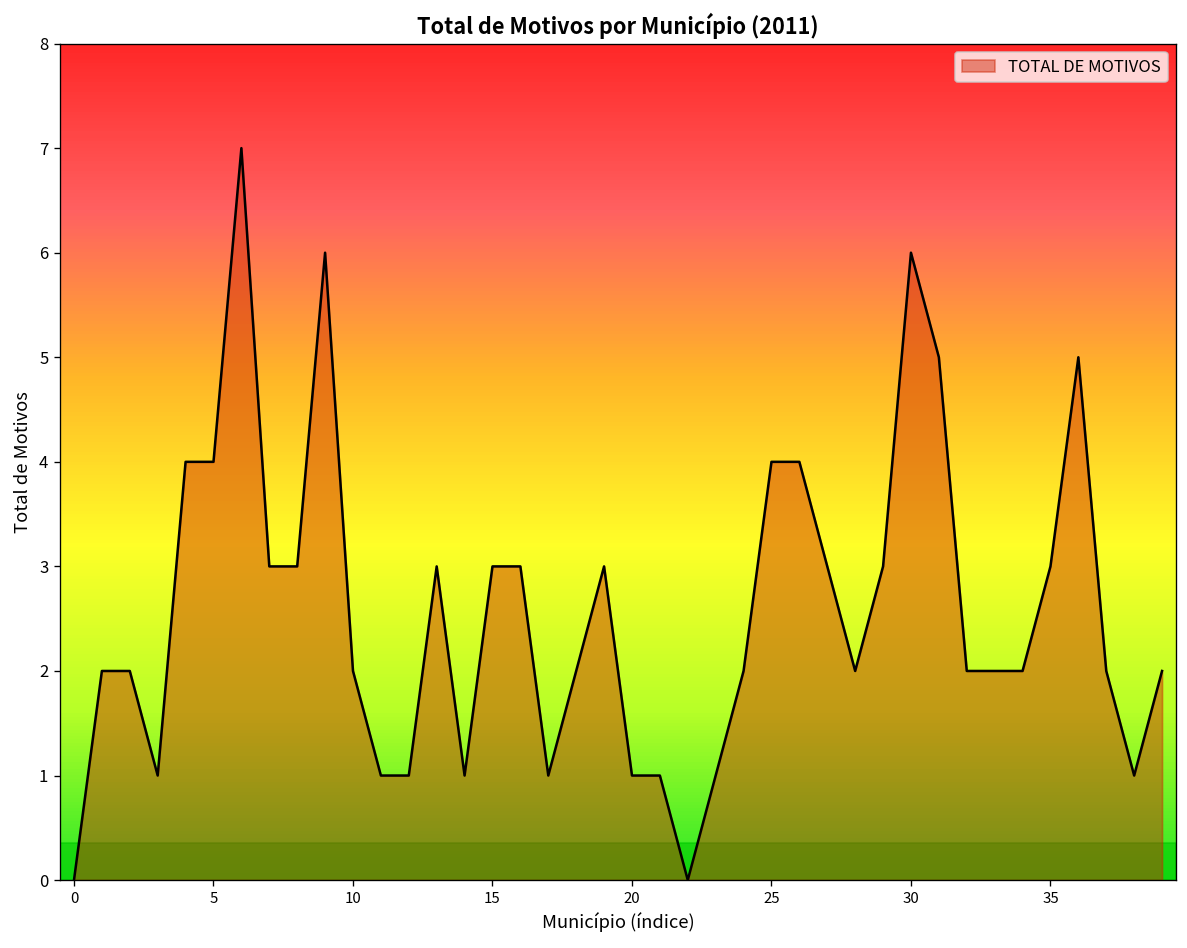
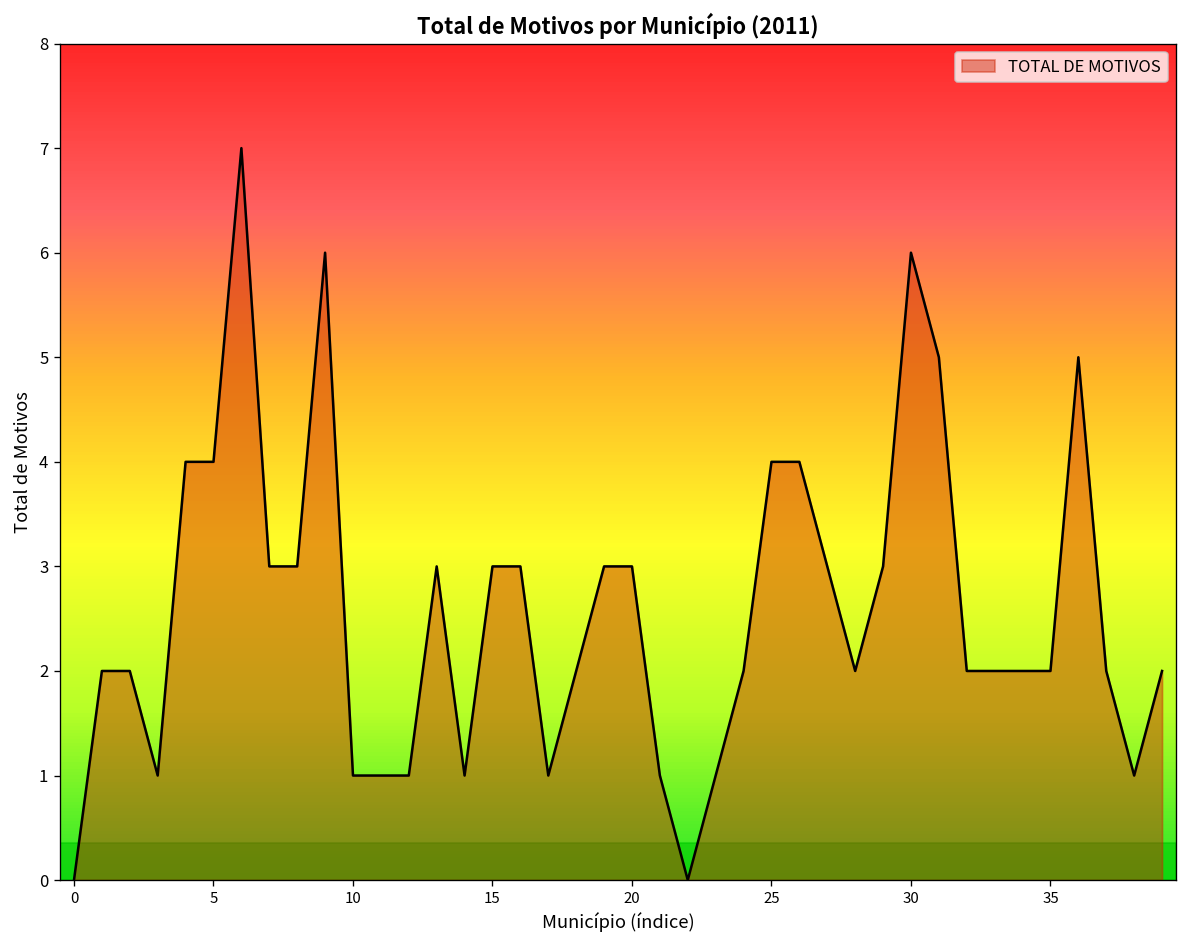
  {
    "5": 4,
-   "10": 2,
+   "10": 1,
    "15": 3,
-   "20": 1,
+   "20": 3,
    "25": 4,
    "30": 6,
-   "35": 3
+   "35": 2
  }
